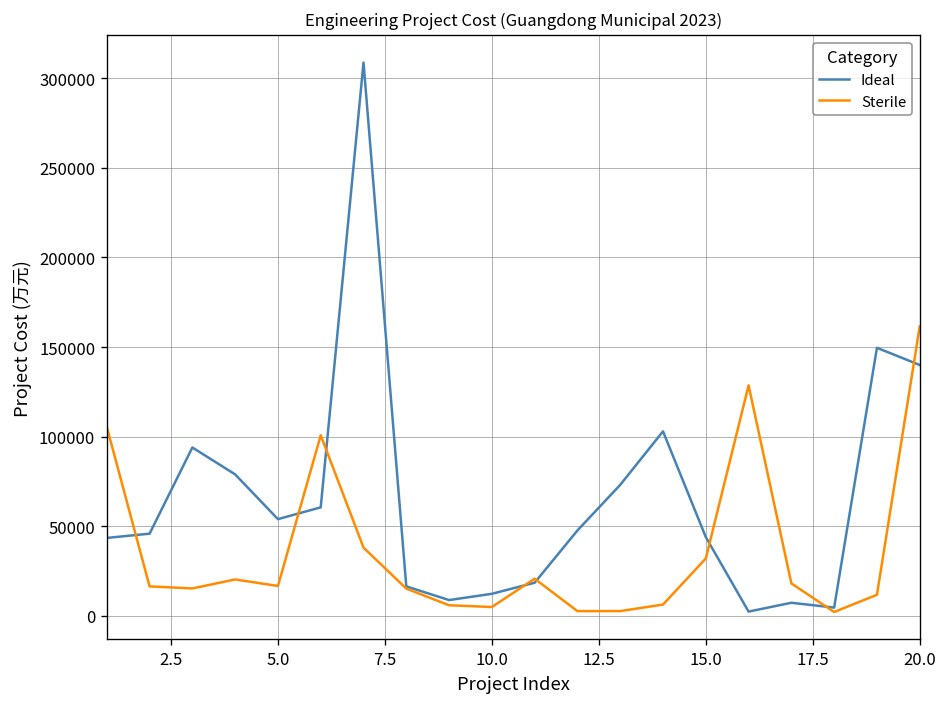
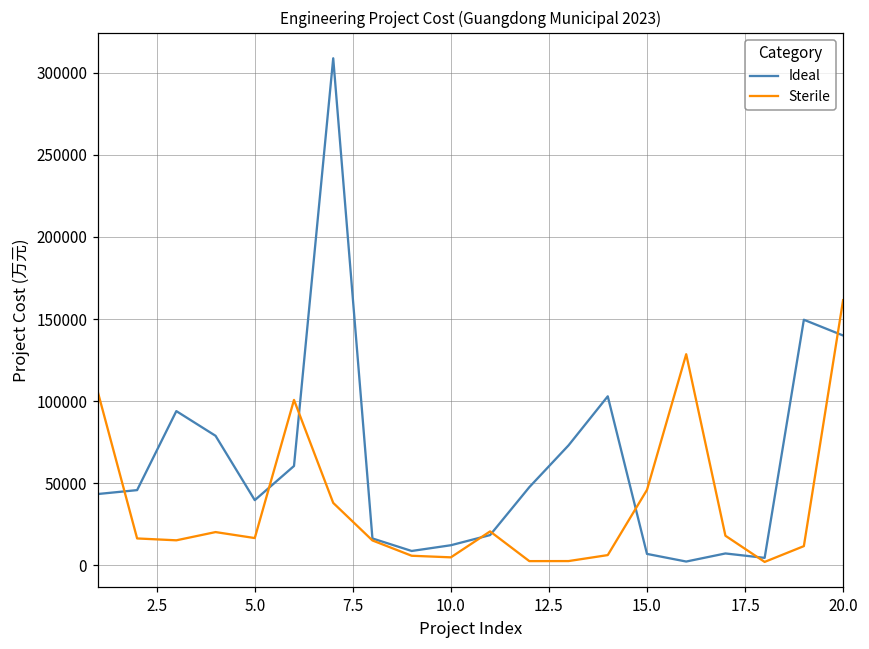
  {
    "Ideal": {
-     "5.0": 54000,
+     "5.0": 40000,
      "10.0": 12000,
-     "15.0": 44000,
+     "15.0": 7000,
      "20.0": 140000
    },
    "Sterile": {
      "5.0": 17000,
      "10.0": 5000,
-     "15.0": 32000,
+     "15.0": 46000,
      "20.0": 161000
    }
  }
